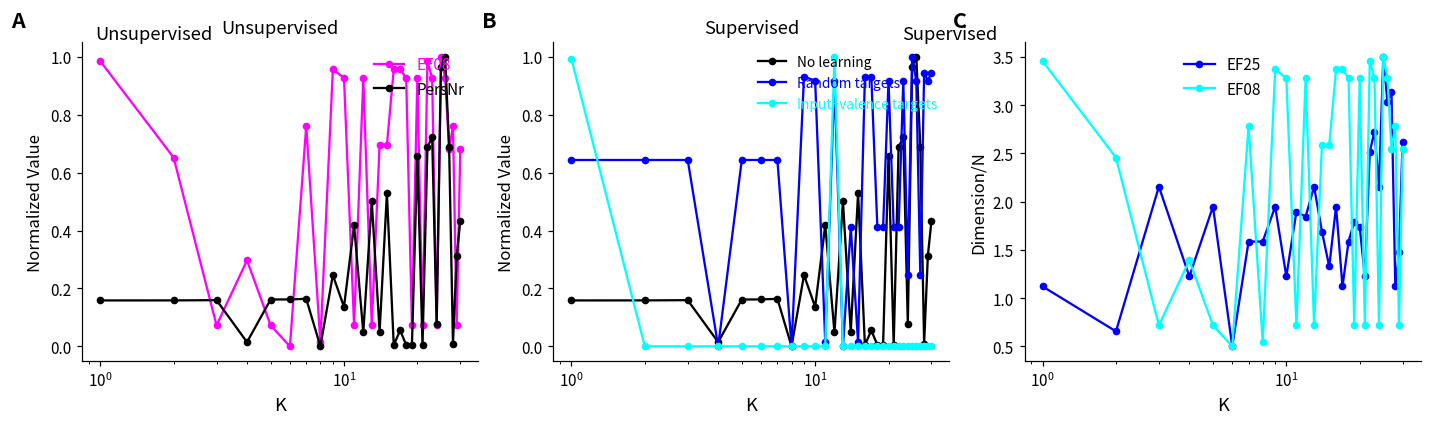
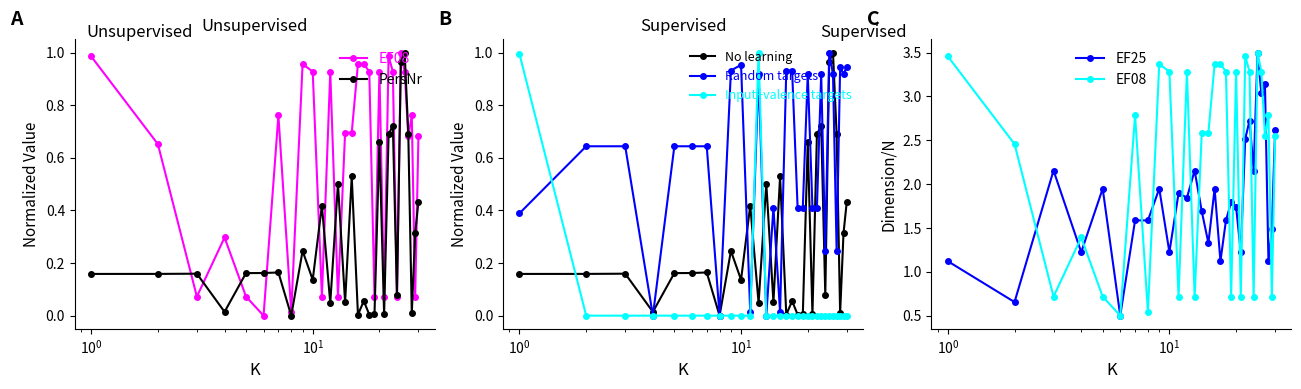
  {
    "Unsupervised": {
      "PersNr": {
        "10^0": 0.16,
        "10^1": 0.14
      }
    },
    "Supervised": {
      "No learning": {
        "10^0": 0.16,
        "10^1": 0.14
      },
      "Random targets": {
-       "10^0": 0.64,
-       "10^1": 0.92
+       "10^0": 0.39,
+       "10^1": 0.95
      },
      "Input+valence targets": {
        "10^0": 0.99,
        "10^1": 0.00
      }
    }
  }
